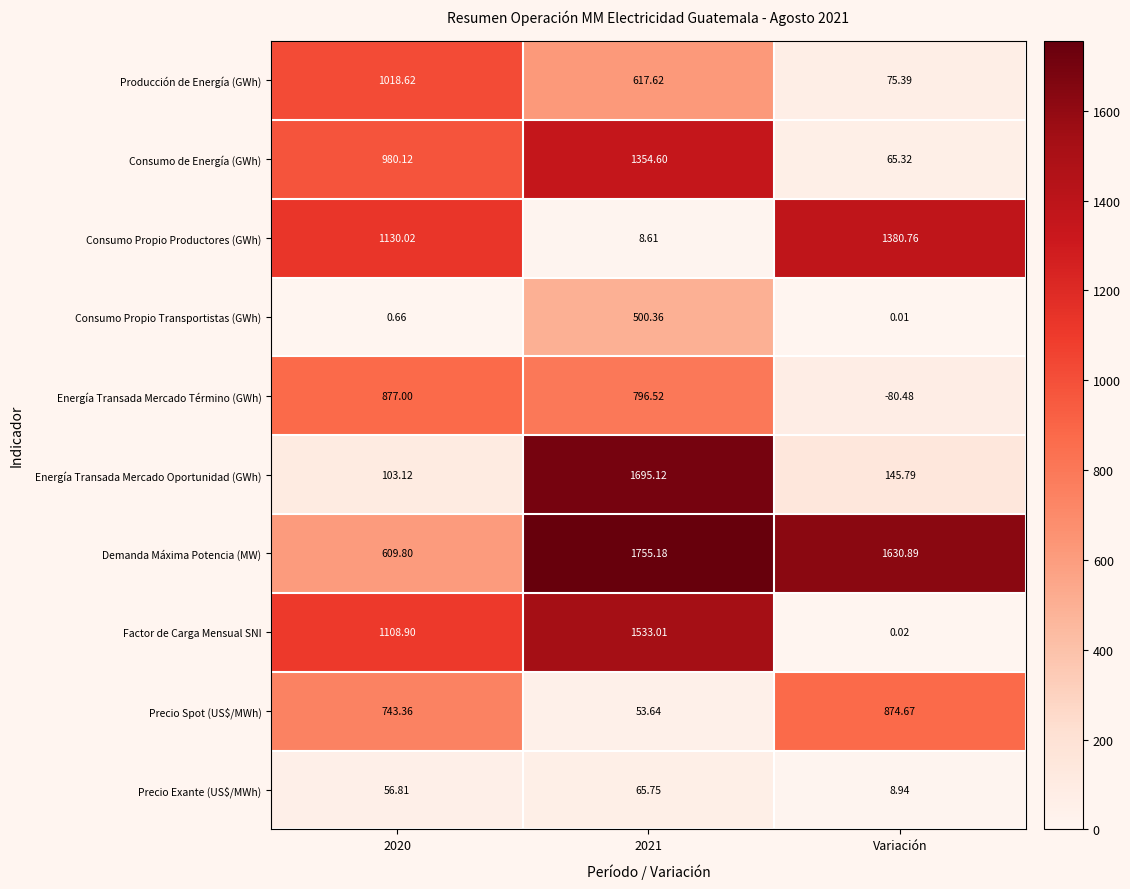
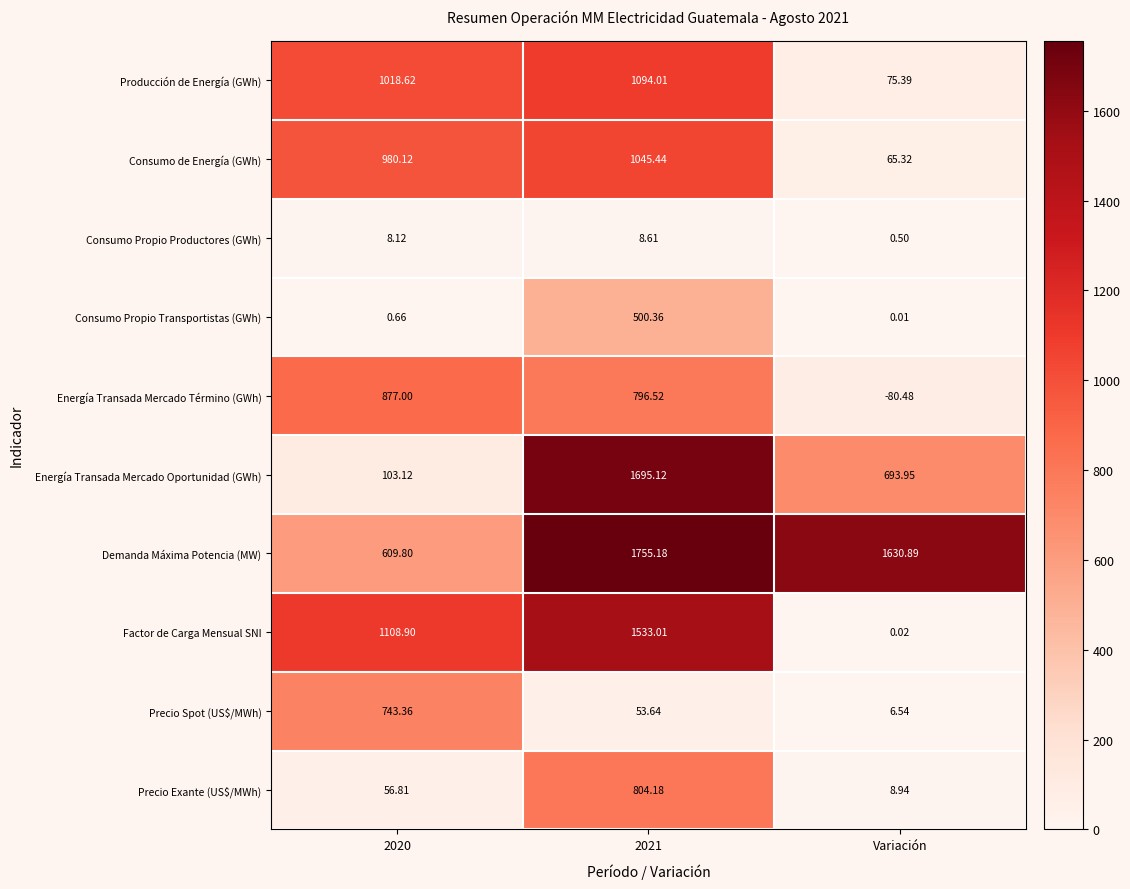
  {
    "Producción de Energía (GWh)": {
      "2020": 1018.62,
-     "2021": 617.62,
+     "2021": 1094.01,
      "Variación": 75.39
    },
    "Consumo de Energía (GWh)": {
      "2020": 980.12,
-     "2021": 1354.60,
+     "2021": 1045.44,
      "Variación": 65.32
    },
    "Consumo Propio Productores (GWh)": {
-     "2020": 1130.02,
+     "2020": 8.12,
      "2021": 8.61,
-     "Variación": 1380.76
+     "Variación": 0.50
    },
    "Consumo Propio Transportistas (GWh)": {
      "2020": 0.66,
      "2021": 500.36,
      "Variación": 0.01
    },
    "Energía Transada Mercado Término (GWh)": {
      "2020": 877.00,
      "2021": 796.52,
      "Variación": -80.48
    },
    "Energía Transada Mercado Oportunidad (GWh)": {
      "2020": 103.12,
      "2021": 1695.12,
-     "Variación": 145.79
+     "Variación": 693.95
    },
    "Demanda Máxima Potencia (MW)": {
      "2020": 609.80,
      "2021": 1755.18,
      "Variación": 1630.89
    },
    "Factor de Carga Mensual SNI": {
      "2020": 1108.90,
      "2021": 1533.01,
      "Variación": 0.02
    },
    "Precio Spot (US$/MWh)": {
      "2020": 743.36,
      "2021": 53.64,
-     "Variación": 874.67
+     "Variación": 6.54
    },
    "Precio Exante (US$/MWh)": {
      "2020": 56.81,
-     "2021": 65.75,
+     "2021": 804.18,
      "Variación": 8.94
    }
  }
